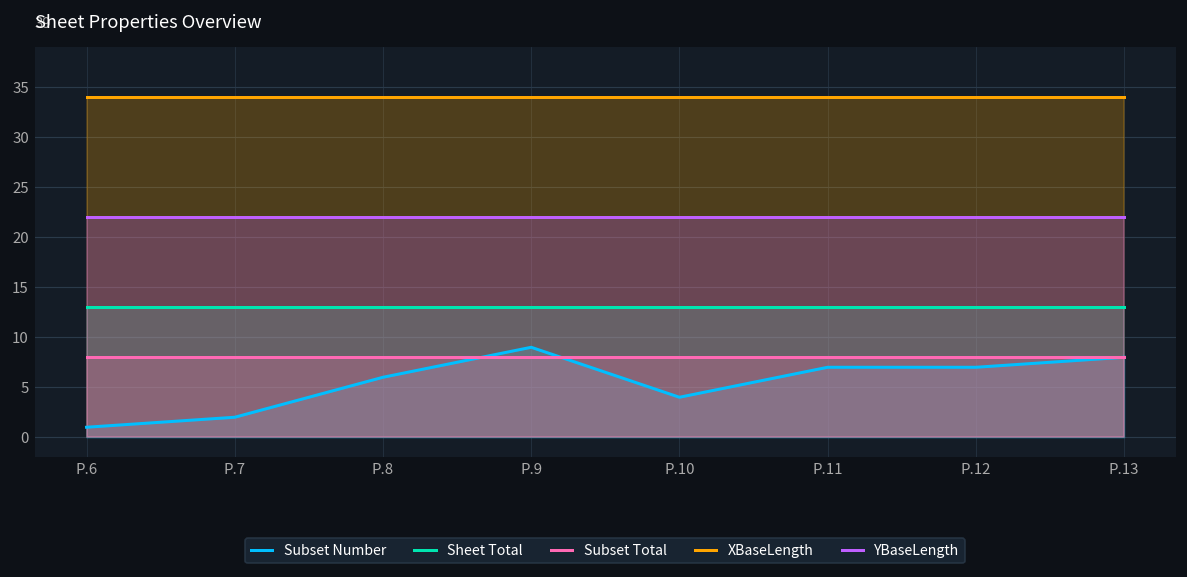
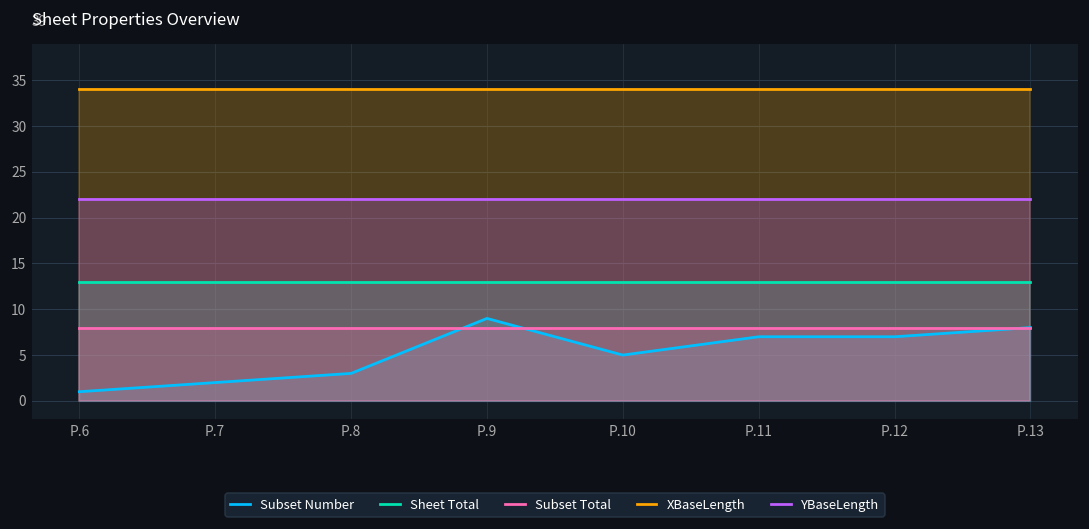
  {
    "Subset Number": {
      "P.6": 1,
      "P.7": 2,
-     "P.8": 6,
+     "P.8": 3,
      "P.9": 9,
-     "P.10": 4,
+     "P.10": 5,
      "P.11": 7,
      "P.12": 7
    },
    "Sheet Total": {
      "P.6": 13,
      "P.7": 13,
      "P.8": 13,
      "P.9": 13,
      "P.10": 13,
      "P.11": 13,
      "P.12": 13,
      "P.13": 13
    },
    "Subset Total": {
      "P.6": 8,
      "P.7": 8,
      "P.8": 8,
      "P.9": 8,
      "P.10": 8,
      "P.11": 8,
      "P.12": 8
    },
    "XBaseLength": {
      "P.6": 34,
      "P.7": 34,
      "P.8": 34,
      "P.9": 34,
      "P.10": 34,
      "P.11": 34,
      "P.12": 34,
      "P.13": 34
    },
    "YBaseLength": {
      "P.6": 22,
      "P.7": 22,
      "P.8": 22,
      "P.9": 22,
      "P.10": 22,
      "P.11": 22,
      "P.12": 22,
      "P.13": 22
    }
  }
